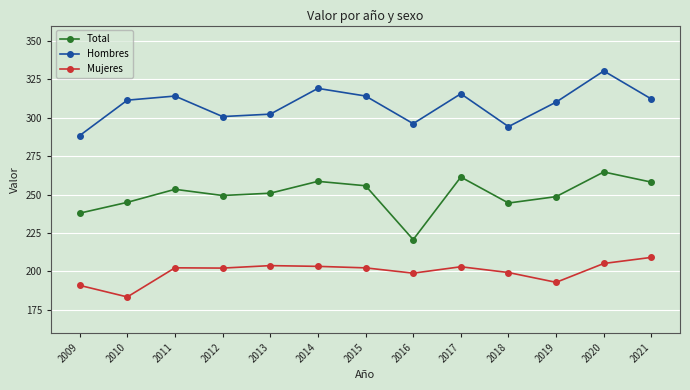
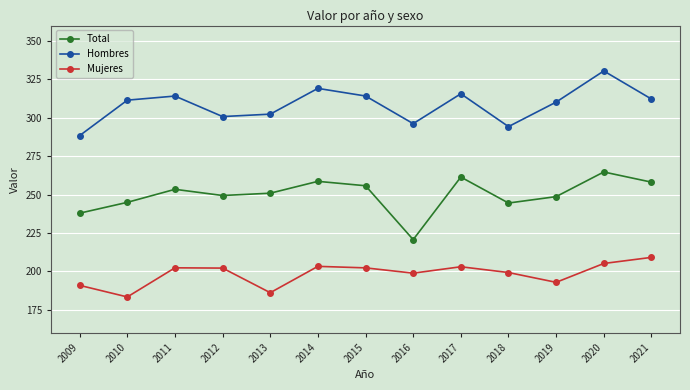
  {
    "Total": {
      "2009": 238,
      "2010": 245,
      "2011": 253,
      "2012": 249,
      "2013": 251,
      "2014": 259,
      "2015": 256,
      "2016": 221,
      "2017": 261,
      "2018": 245,
      "2019": 249,
      "2020": 265,
      "2021": 258
    },
    "Hombres": {
      "2009": 288,
      "2010": 311,
      "2011": 314,
      "2012": 301,
      "2013": 302,
      "2014": 319,
      "2015": 314,
      "2016": 296,
      "2017": 316,
      "2018": 294,
      "2019": 310,
      "2020": 330,
      "2021": 312
    },
    "Mujeres": {
      "2009": 191,
      "2010": 183,
      "2011": 202,
      "2012": 202,
-     "2013": 204,
+     "2013": 186,
      "2014": 203,
      "2015": 202,
      "2016": 199,
      "2017": 203,
      "2018": 199,
      "2019": 193,
      "2020": 205,
      "2021": 209
    }
  }
